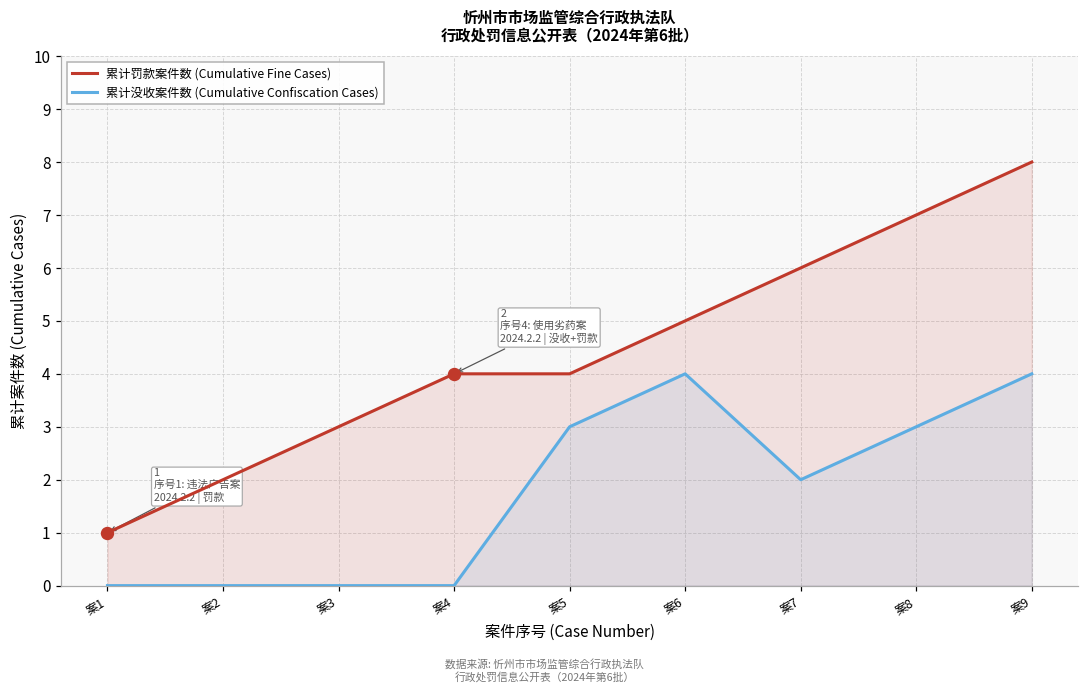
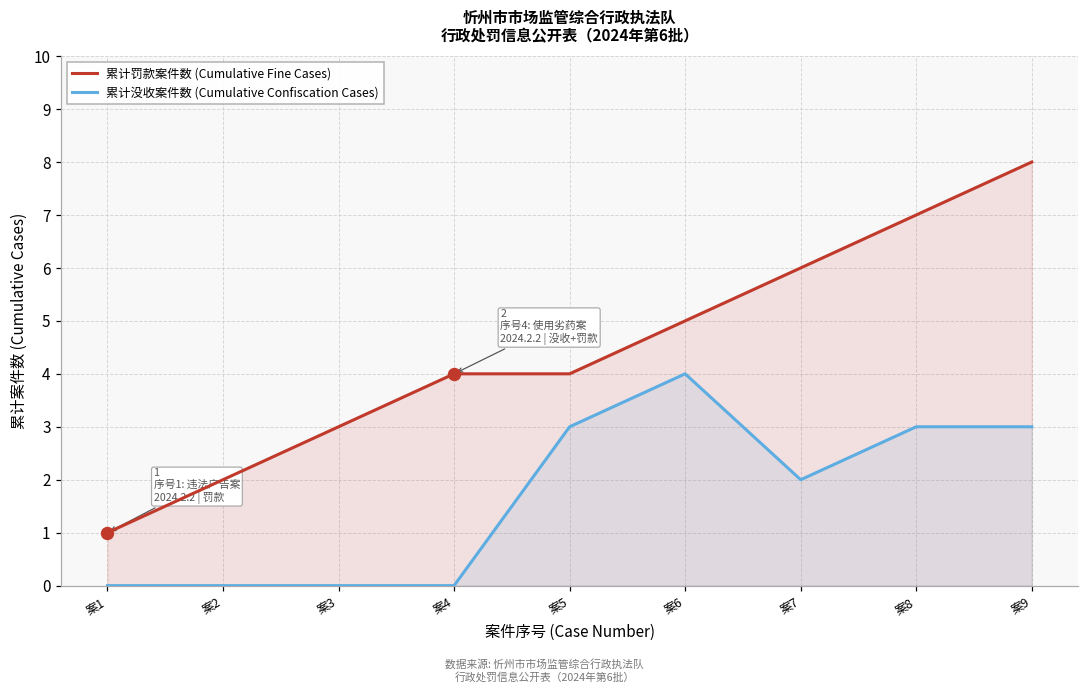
  {
    "累计没收案件数 (Cumulative Confiscation Cases)": {
      "案1": 0,
      "案2": 0,
      "案3": 0,
      "案4": 0,
      "案5": 3,
      "案6": 4,
      "案7": 2,
      "案8": 3,
-     "案9": 4
+     "案9": 3
    }
  }
